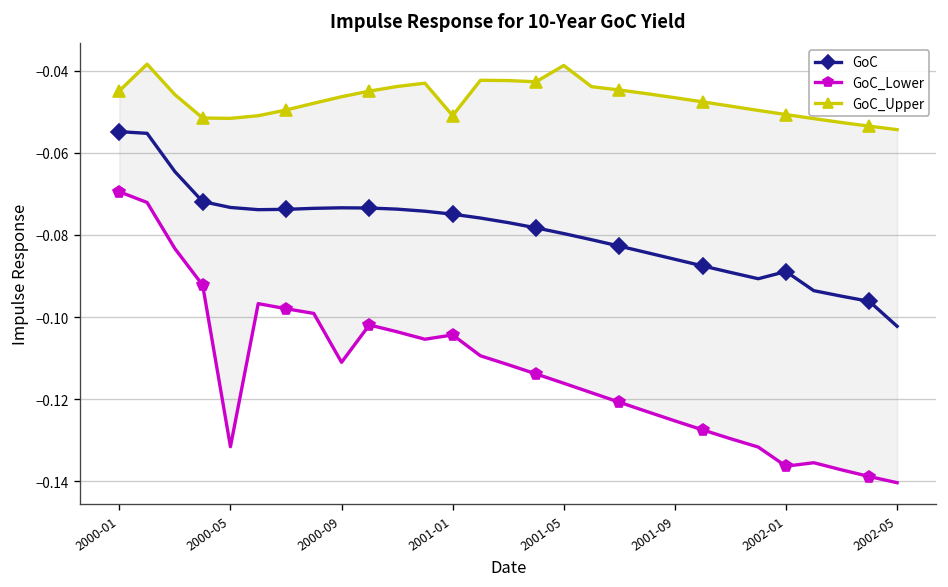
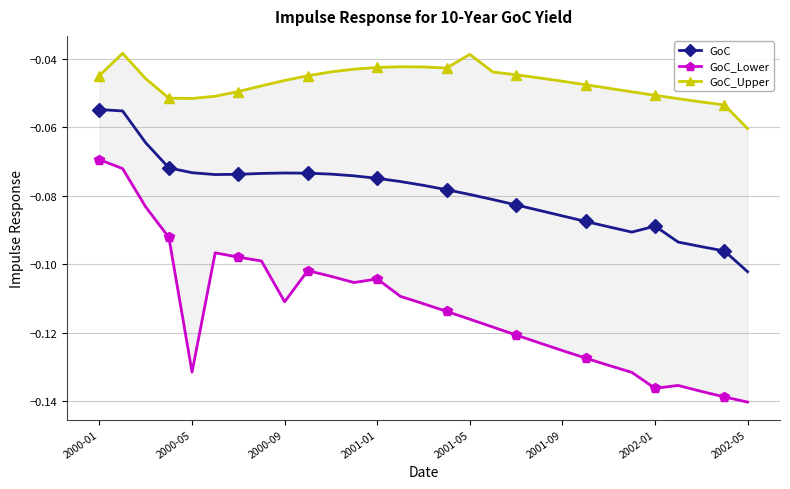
  {
    "GoC": {
      "2000-01": -0.055,
      "2000-05": -0.073,
      "2000-09": -0.073,
      "2001-01": -0.075,
      "2001-05": -0.080,
      "2001-09": -0.086,
      "2002-01": -0.089,
      "2002-05": -0.102
    },
    "GoC_Lower": {
      "2000-01": -0.069,
      "2000-05": -0.132,
      "2000-09": -0.111,
      "2001-01": -0.104,
      "2001-05": -0.116,
      "2001-09": -0.125,
      "2002-01": -0.136,
      "2002-05": -0.140
    },
    "GoC_Upper": {
      "2000-01": -0.045,
      "2000-05": -0.052,
      "2000-09": -0.046,
-     "2001-01": -0.051,
+     "2001-01": -0.043,
      "2001-05": -0.039,
      "2001-09": -0.047,
      "2002-01": -0.051,
-     "2002-05": -0.054
+     "2002-05": -0.060
    }
  }
